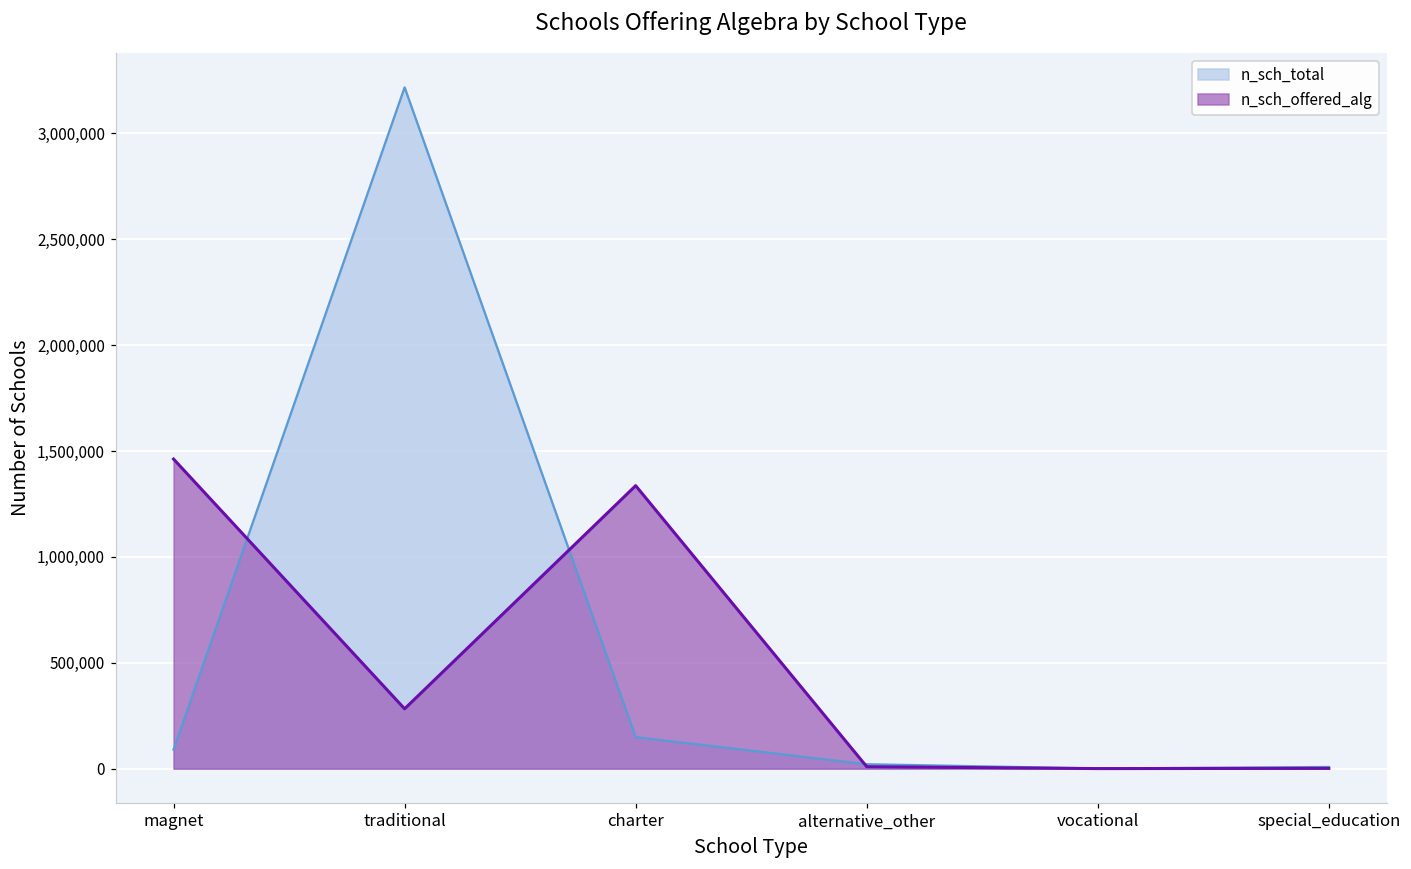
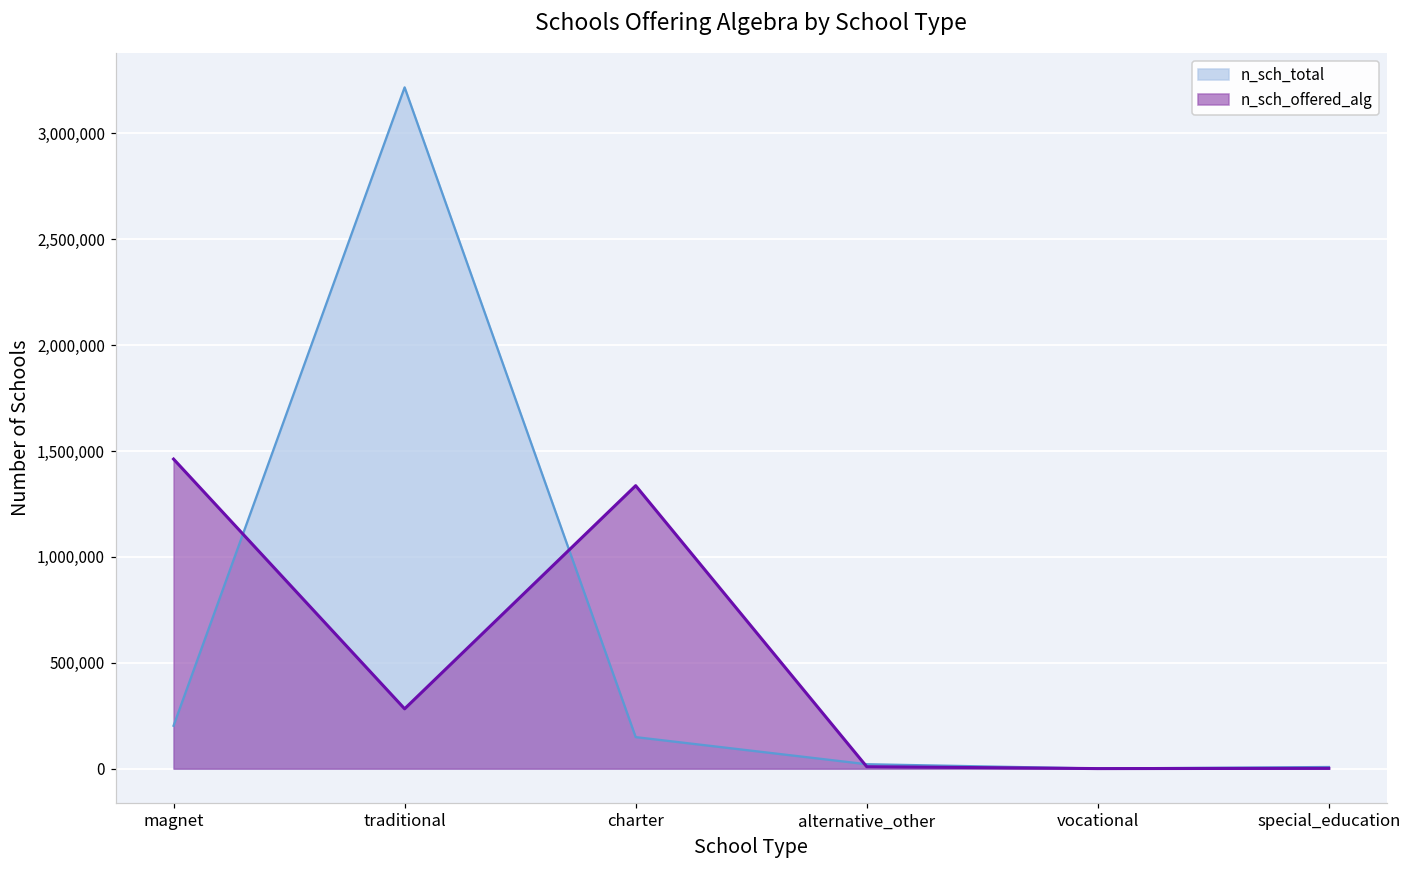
  {
    "n_sch_total": {
-     "magnet": "90,000",
+     "magnet": "200,000",
      "traditional": "3,220,000",
      "charter": "150,000"
    },
    "n_sch_offered_alg": {
      "magnet": "1,460,000",
      "traditional": "280,000",
      "charter": "1,340,000"
    }
  }
